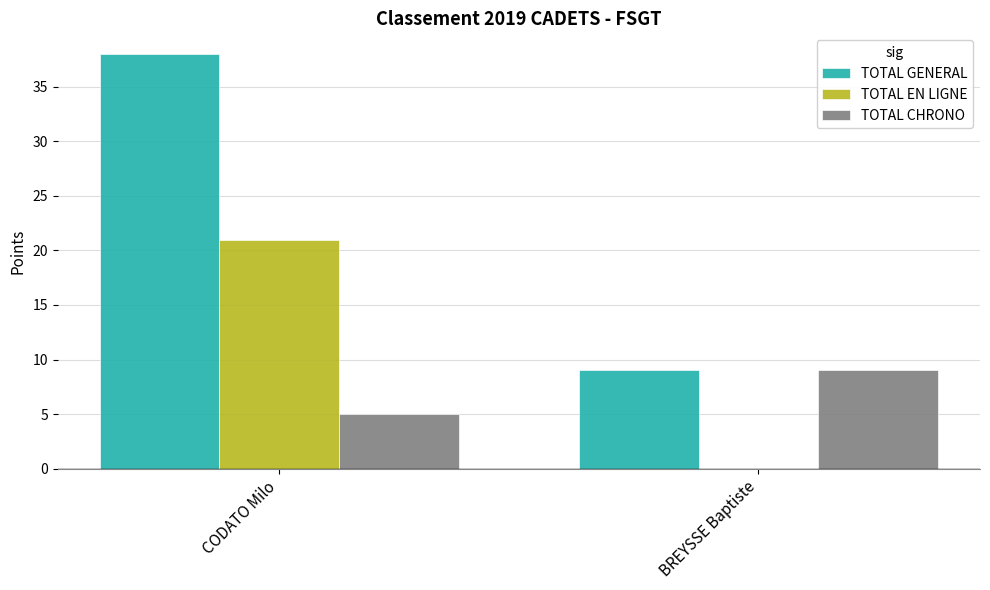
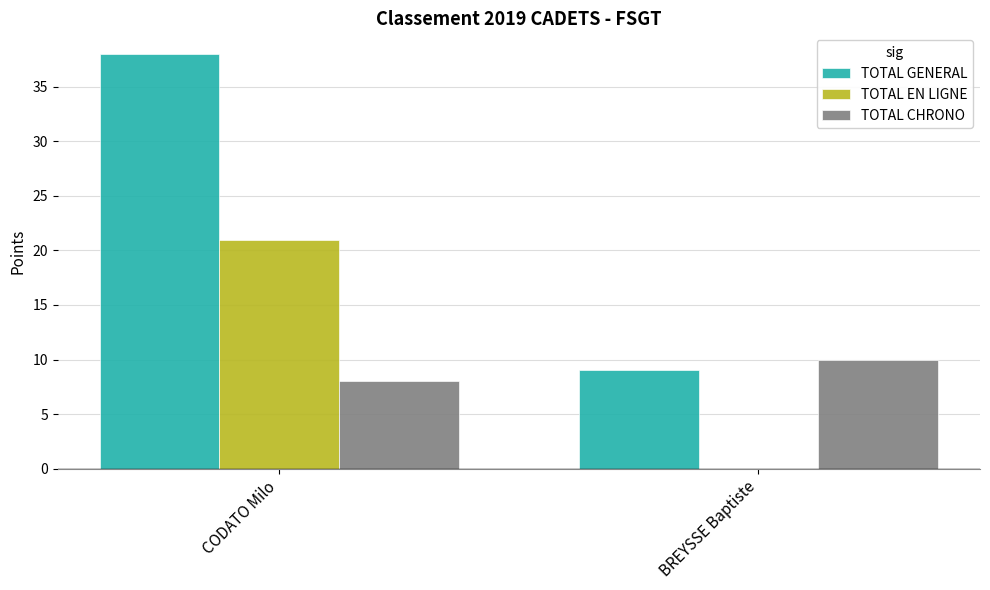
  {
    "TOTAL GENERAL": {
      "CODATO Milo": 38,
      "BREYSSE Baptiste": 9
    },
    "TOTAL EN LIGNE": {
      "CODATO Milo": 21,
      "BREYSSE Baptiste": 0
    },
    "TOTAL CHRONO": {
-     "CODATO Milo": 5,
-     "BREYSSE Baptiste": 9
+     "CODATO Milo": 8,
+     "BREYSSE Baptiste": 10
    }
  }
